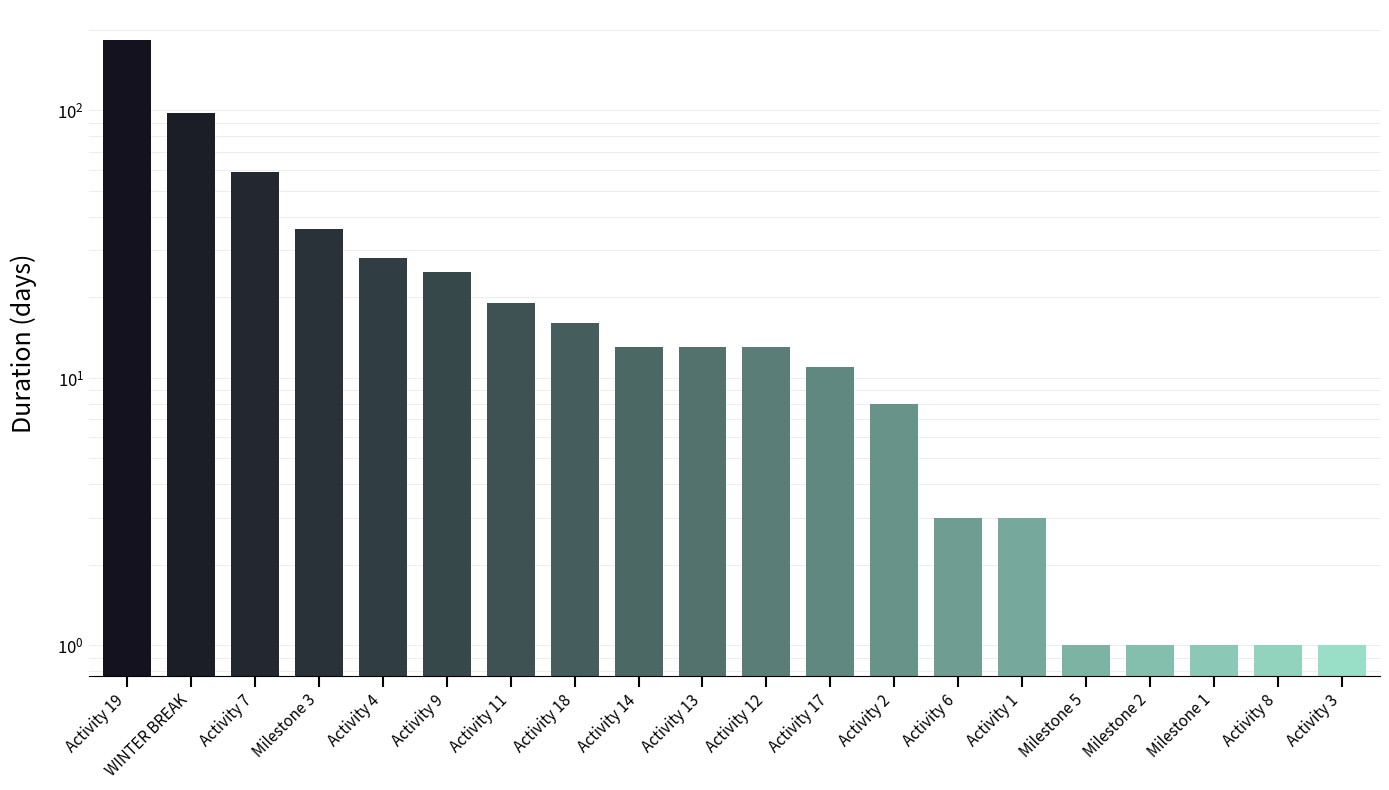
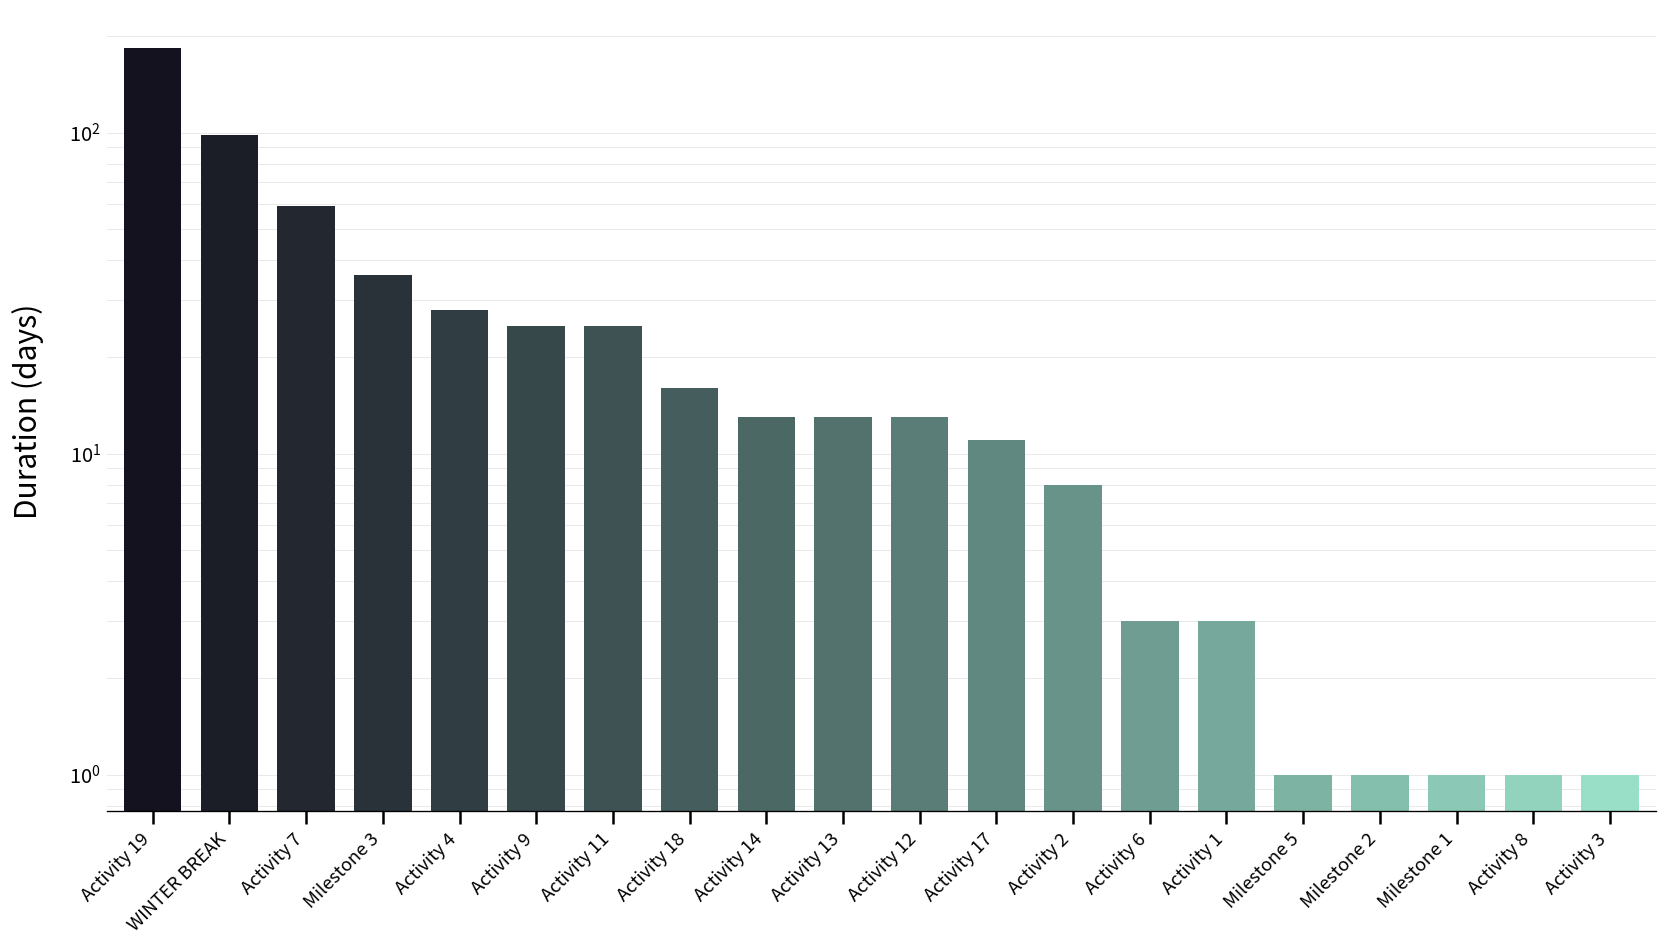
  {
    "Activity 19": 180,
    "WINTER BREAK": 98,
    "Activity 7": 59,
    "Milestone 3": 36,
    "Activity 4": 28,
    "Activity 9": 25,
-   "Activity 11": 19,
+   "Activity 11": 25,
    "Activity 18": 16,
    "Activity 14": 13,
    "Activity 13": 13,
    "Activity 12": 13,
    "Activity 17": 11,
    "Activity 2": 8,
    "Activity 6": 3,
    "Activity 1": 3,
    "Milestone 5": 1,
    "Milestone 2": 1,
    "Milestone 1": 1,
    "Activity 8": 1,
    "Activity 3": 1
  }
